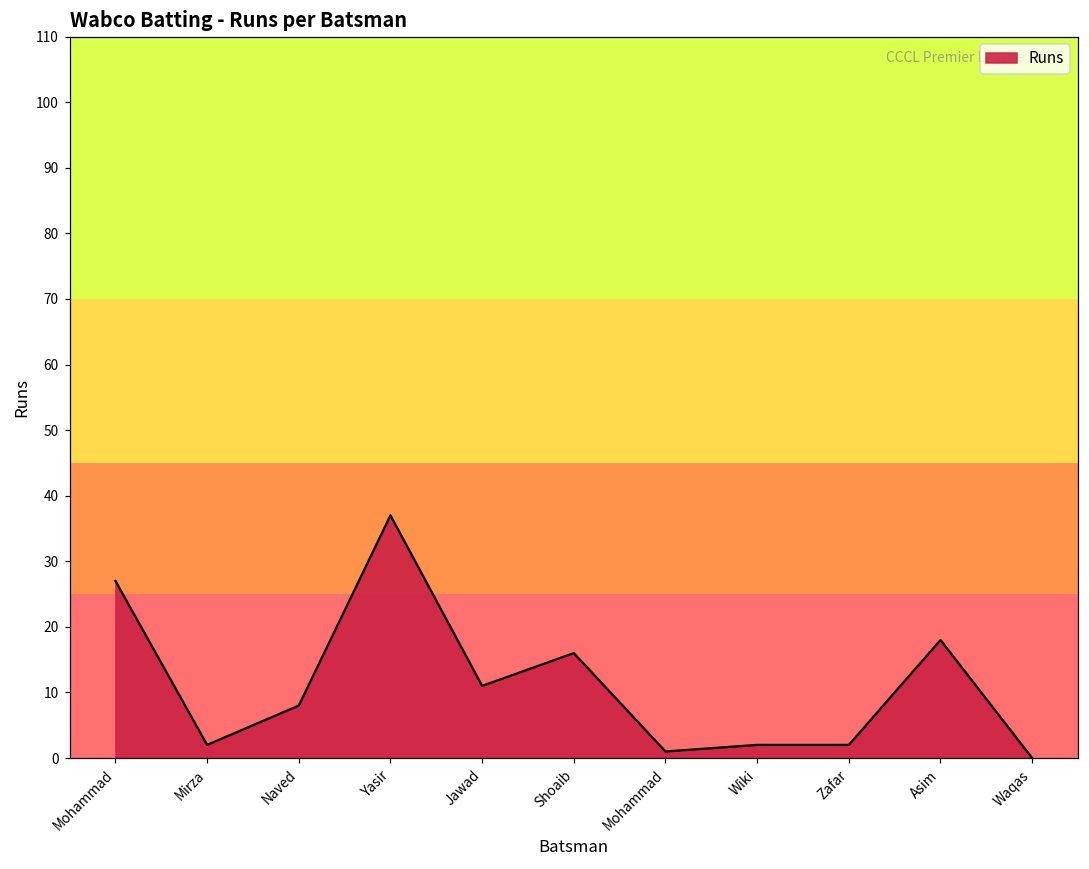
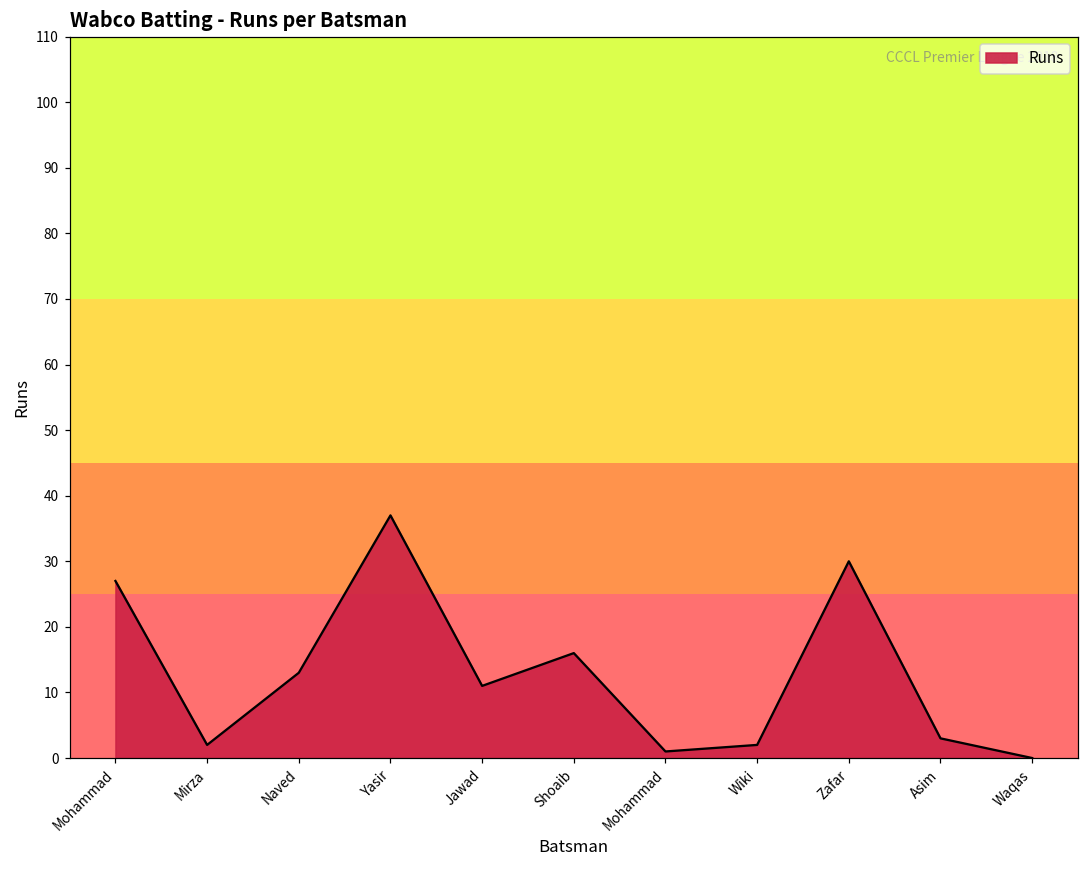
  {
    "Mirza": 2,
-   "Naved": 8,
+   "Naved": 13,
    "Yasir": 37,
    "Jawad": 11,
    "Shoaib": 16,
    "Wiki": 2,
-   "Zafar": 2,
-   "Asim": 18,
+   "Zafar": 30,
+   "Asim": 3,
    "Waqas": 0
  }
